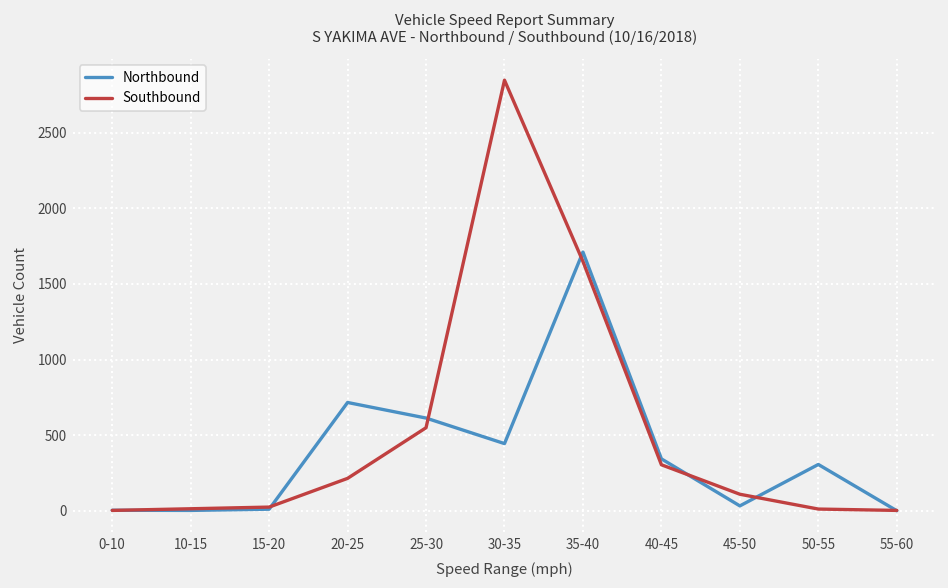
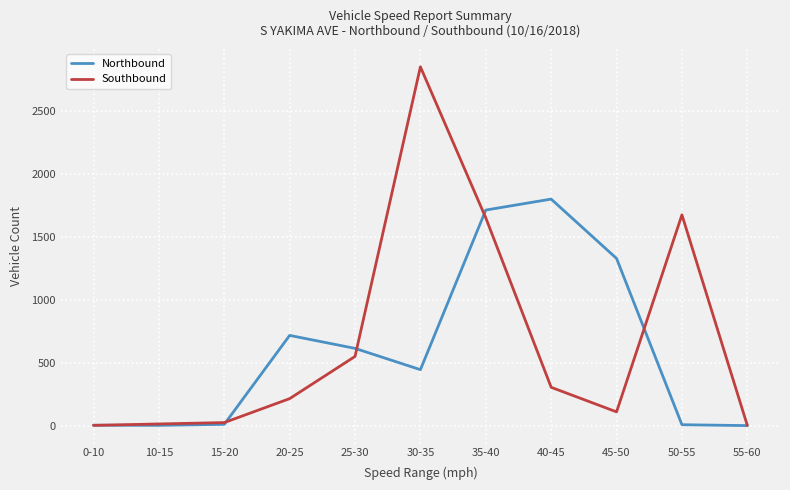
  {
    "Northbound": {
      "20-25": 720,
      "25-30": 610,
      "30-35": 440,
      "35-40": 1710,
-     "40-45": 340,
-     "45-50": 30,
-     "50-55": 310
+     "40-45": 1800,
+     "45-50": 1330,
+     "50-55": 10
    },
    "Southbound": {
      "20-25": 210,
      "25-30": 550,
      "30-35": 2850,
      "35-40": 1650,
      "40-45": 300,
      "45-50": 110,
-     "50-55": 10
+     "50-55": 1670
    }
  }
